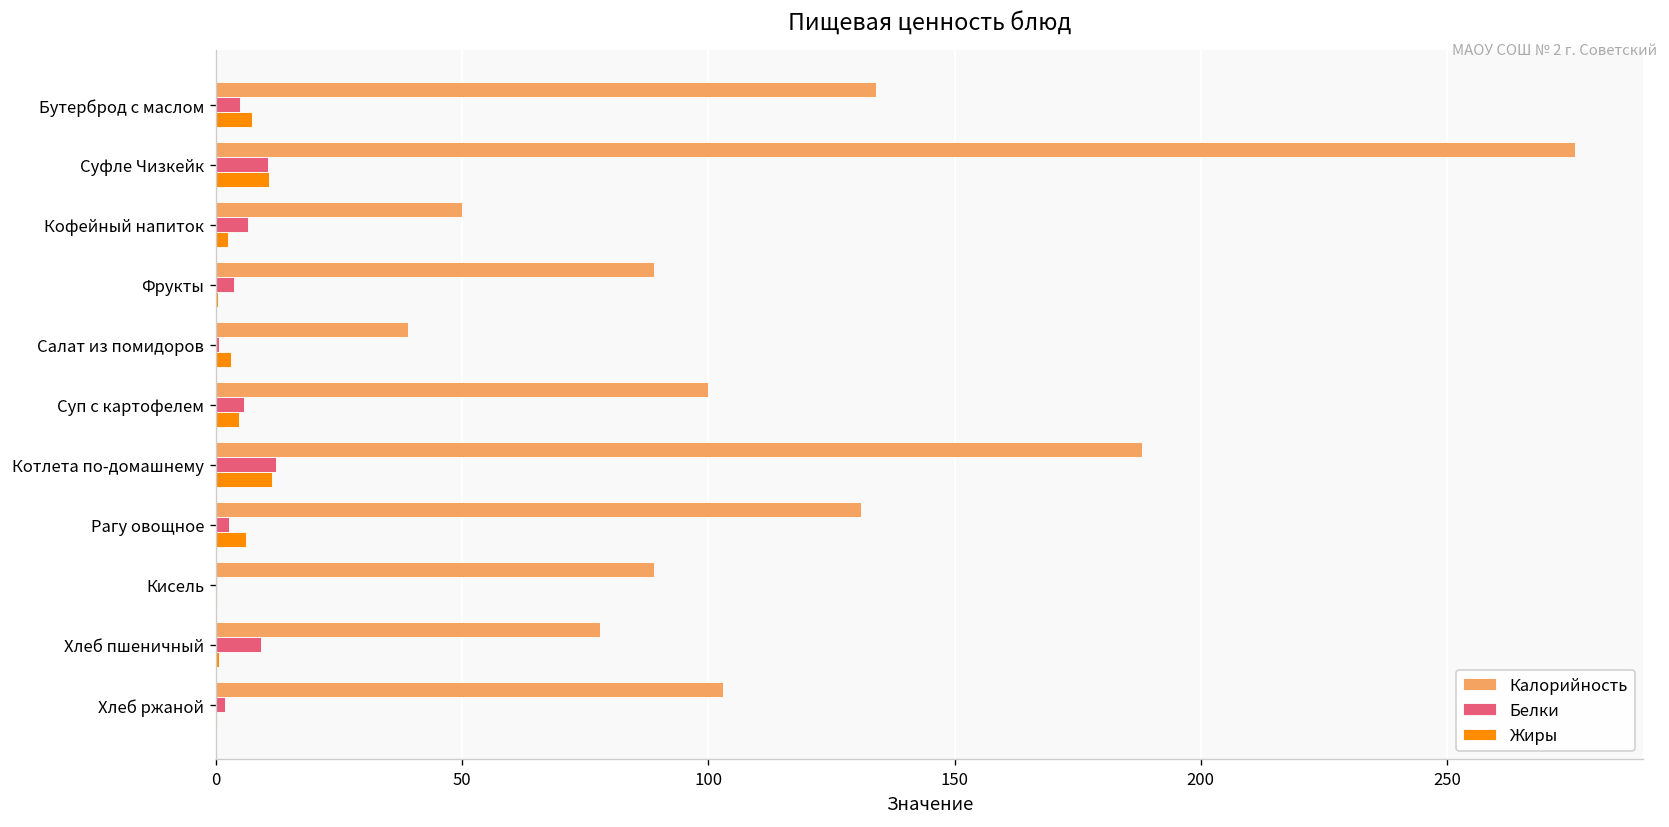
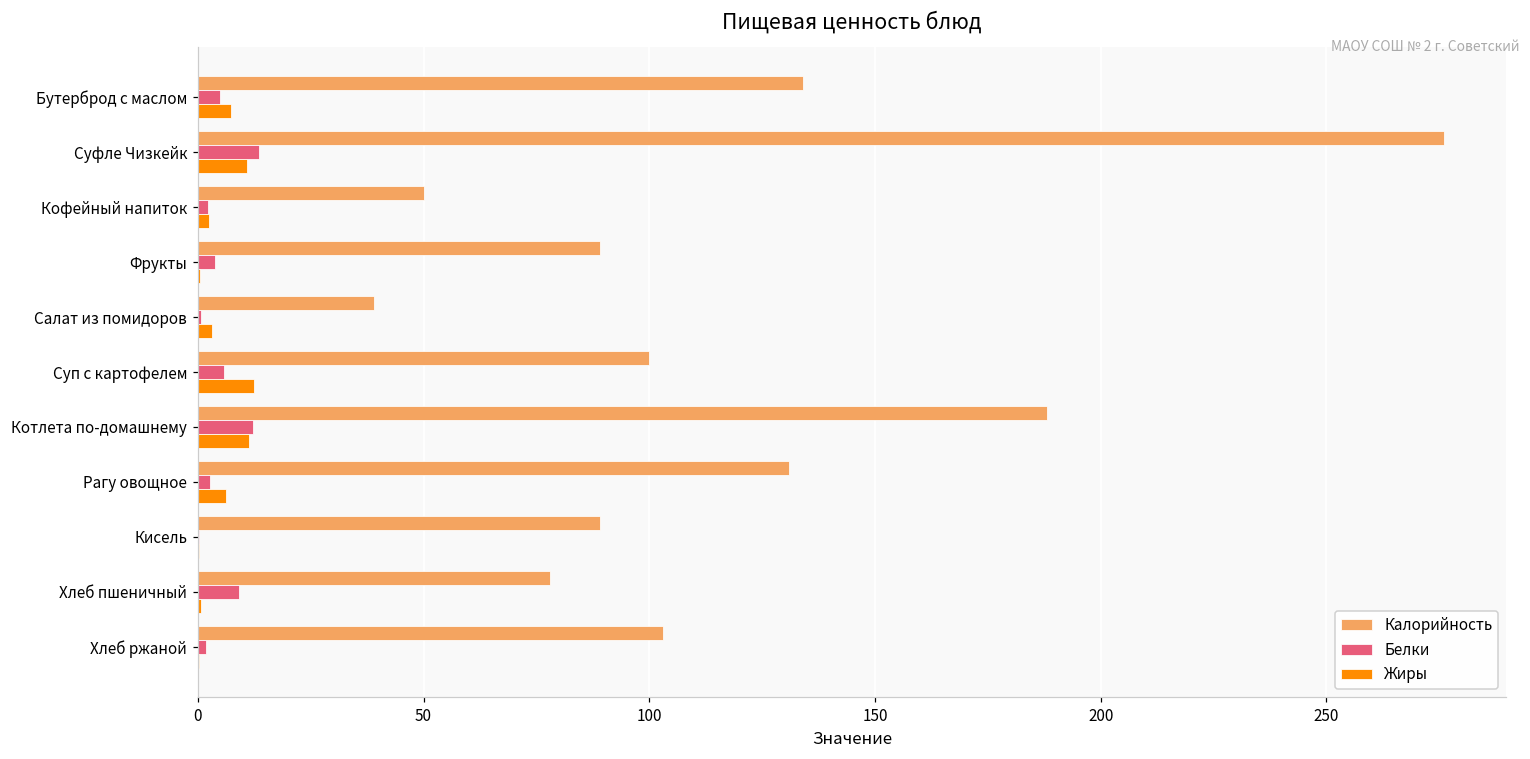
  {
    "Калорийность": {
      "Бутерброд с маслом": 134,
      "Суфле Чизкейк": 276,
      "Кофейный напиток": 50,
      "Фрукты": 89,
      "Салат из помидоров": 39,
      "Суп с картофелем": 100,
      "Котлета по-домашнему": 188,
      "Рагу овощное": 131,
      "Кисель": 89,
      "Хлеб пшеничный": 78,
      "Хлеб ржаной": 103
    },
    "Белки": {
      "Бутерброд с маслом": 5,
-     "Суфле Чизкейк": 11,
-     "Кофейный напиток": 7,
+     "Суфле Чизкейк": 14,
+     "Кофейный напиток": 2,
      "Фрукты": 4,
      "Суп с картофелем": 6,
      "Котлета по-домашнему": 12,
      "Рагу овощное": 3,
      "Хлеб пшеничный": 9,
      "Хлеб ржаной": 2
    },
    "Жиры": {
      "Бутерброд с маслом": 7,
      "Суфле Чизкейк": 11,
      "Кофейный напиток": 3,
      "Салат из помидоров": 3,
-     "Суп с картофелем": 5,
+     "Суп с картофелем": 12,
      "Котлета по-домашнему": 11,
      "Рагу овощное": 6
    }
  }
